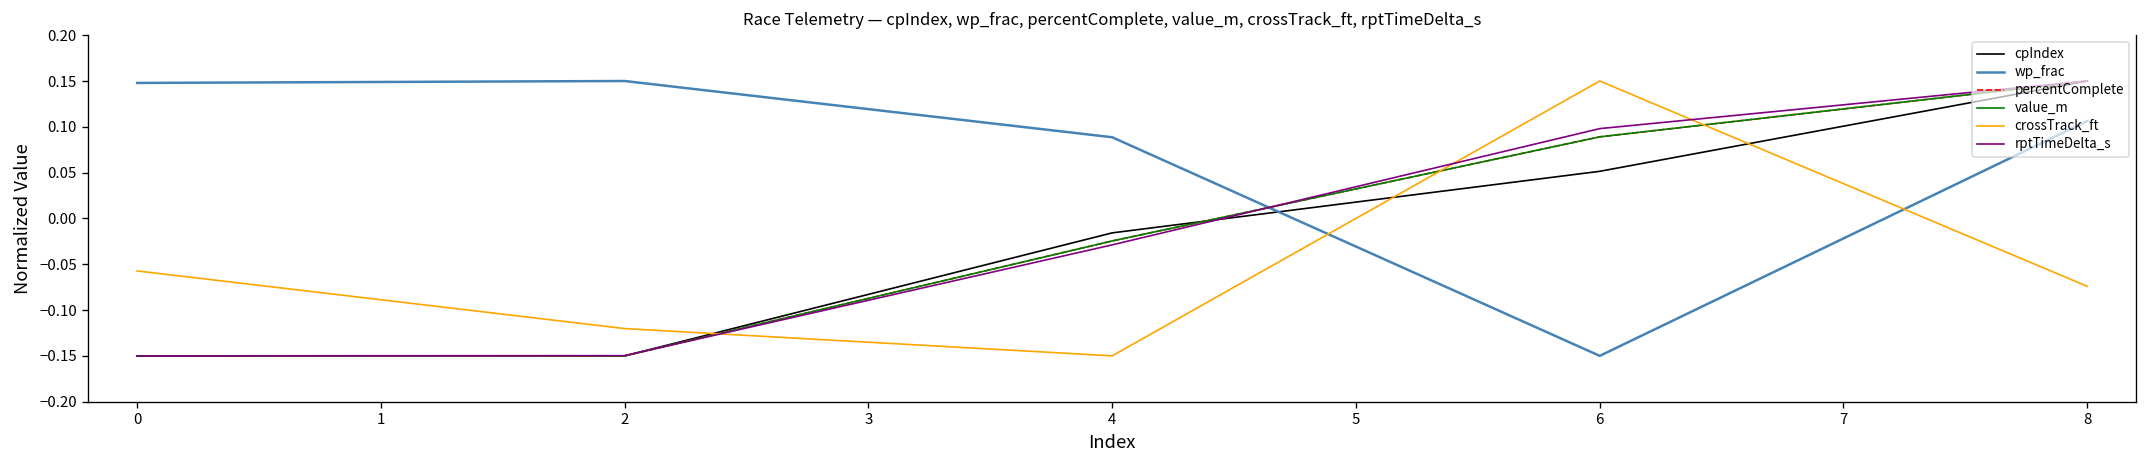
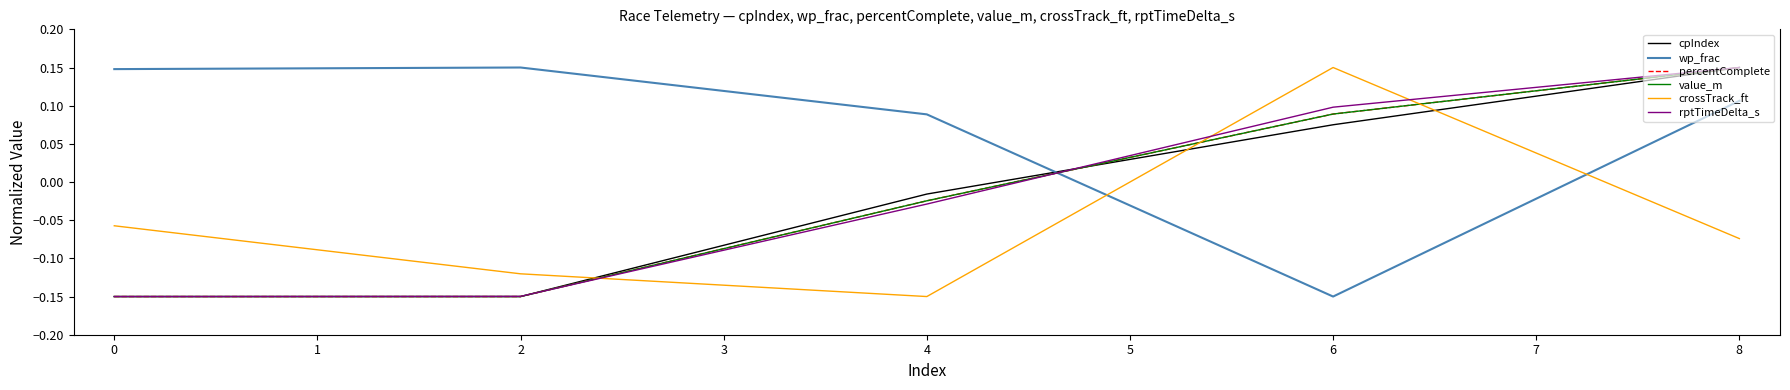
  {
    "cpIndex": {
      "4": -0.02,
-     "6": 0.05
+     "6": 0.08
    },
    "wp_frac": {
      "0": 0.15,
      "2": 0.15,
      "4": 0.09,
      "6": -0.15
    },
    "value_m": {
      "4": -0.02,
      "6": 0.09
    },
    "crossTrack_ft": {
      "0": -0.06,
      "2": -0.12,
      "4": -0.15,
      "6": 0.15,
      "8": -0.07
    },
    "rptTimeDelta_s": {
      "4": -0.03,
      "6": 0.10
    }
  }
